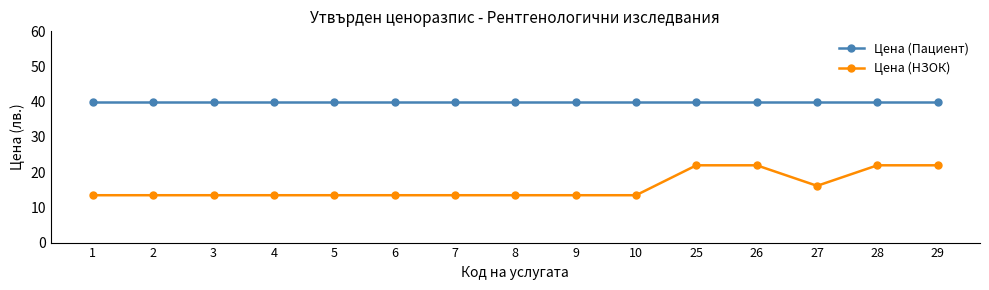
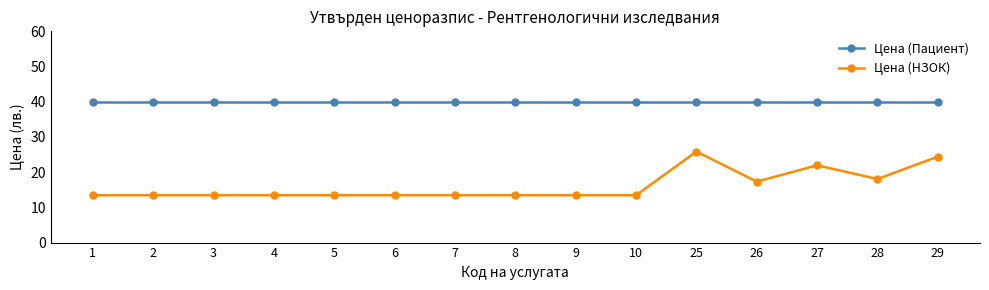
  {
    "Цена (Пациент)": {
      "1": 40,
      "2": 40,
      "3": 40,
      "4": 40,
      "5": 40,
      "6": 40,
      "7": 40,
      "8": 40,
      "9": 40,
      "10": 40,
      "25": 40,
      "26": 40,
      "27": 40,
      "28": 40,
      "29": 40
    },
    "Цена (НЗОК)": {
      "1": 13,
      "2": 13,
      "3": 13,
      "4": 13,
      "5": 13,
      "6": 13,
      "7": 13,
      "8": 13,
      "9": 13,
      "10": 13,
-     "25": 22,
-     "26": 22,
-     "27": 16,
-     "28": 22,
-     "29": 22
+     "25": 26,
+     "26": 17,
+     "27": 22,
+     "28": 18,
+     "29": 24
    }
  }
